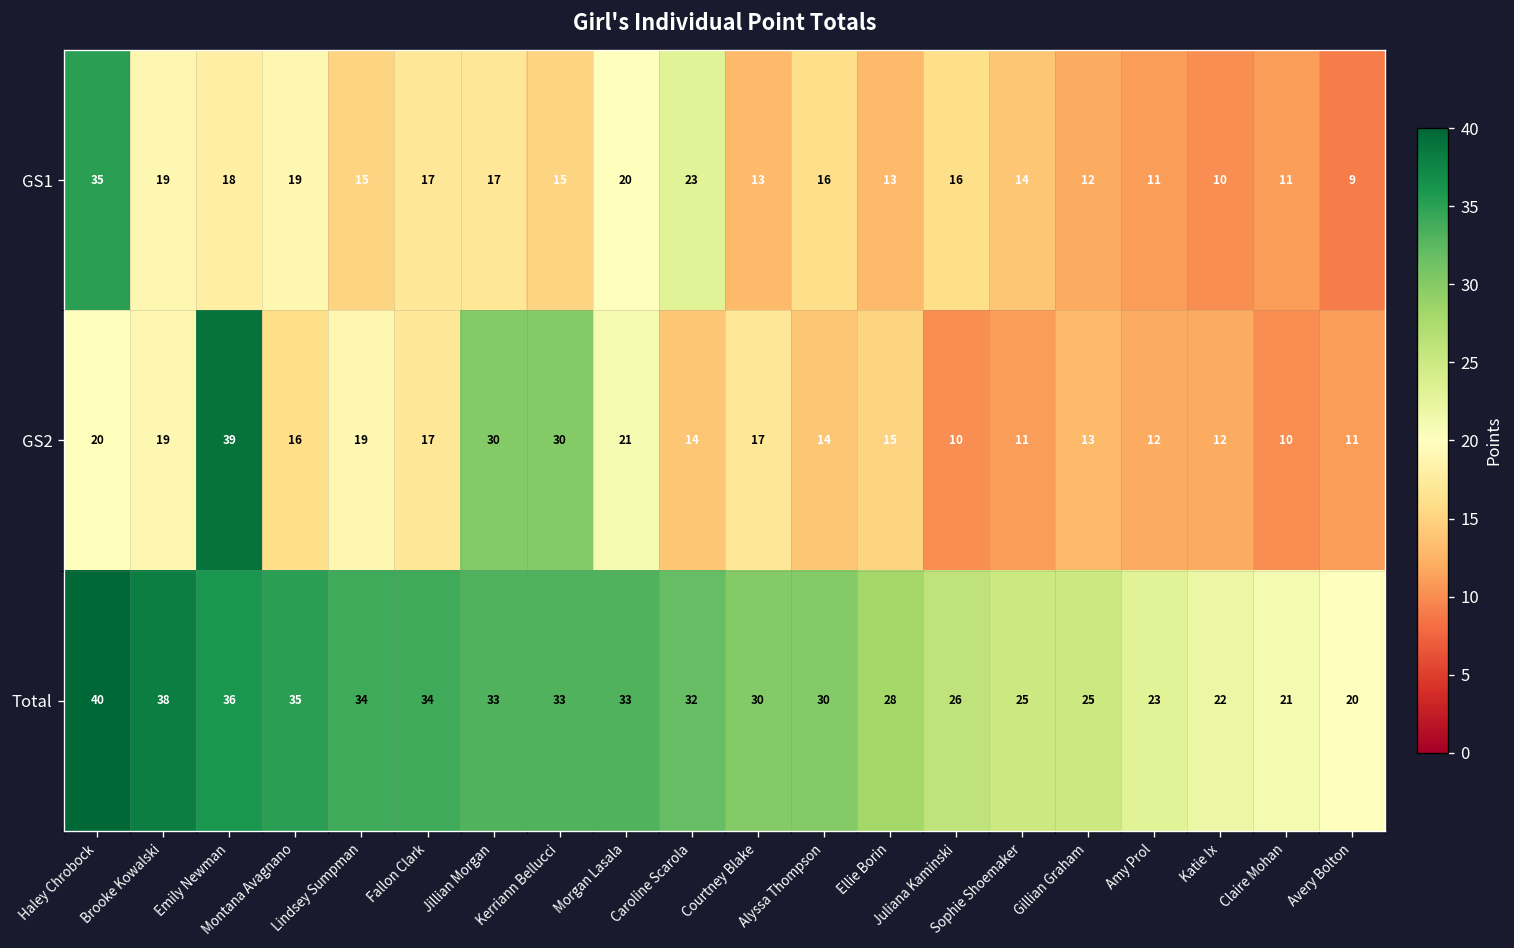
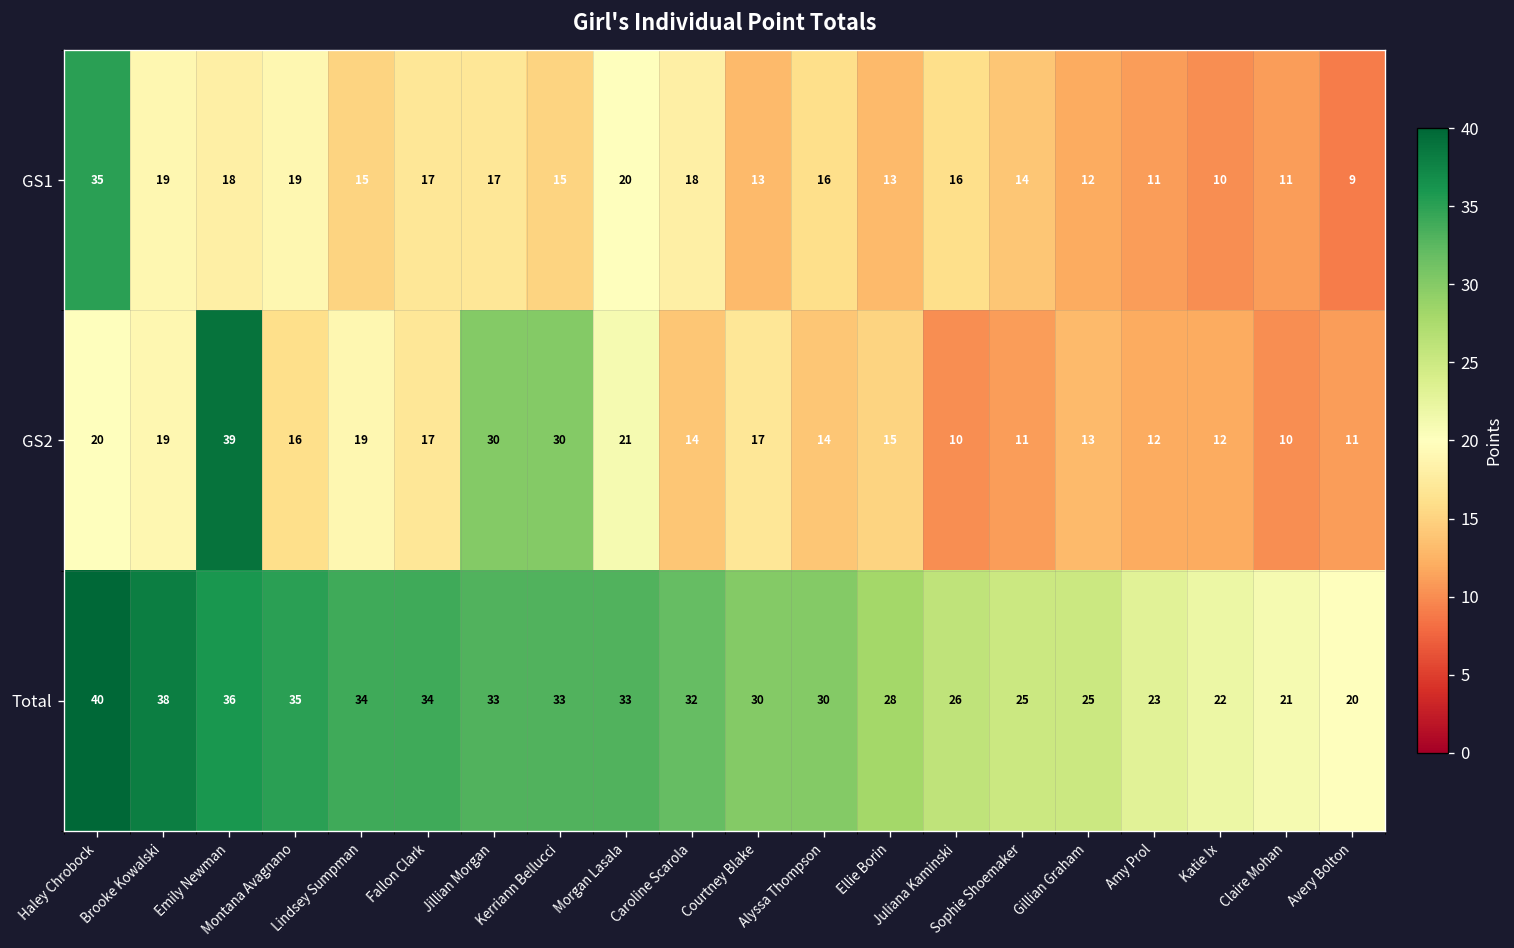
  {
    "GS1": {
      "Haley Chrobock": 35,
      "Brooke Kowalski": 19,
      "Emily Newman": 18,
      "Montana Avagnano": 19,
      "Lindsey Sumpman": 15,
      "Fallon Clark": 17,
      "Jillian Morgan": 17,
      "Kerriann Bellucci": 15,
      "Morgan Lasala": 20,
-     "Caroline Scarola": 23,
+     "Caroline Scarola": 18,
      "Courtney Blake": 13,
      "Alyssa Thompson": 16,
      "Ellie Borin": 13,
      "Juliana Kaminski": 16,
      "Sophie Shoemaker": 14,
      "Gillian Graham": 12,
      "Amy Prol": 11,
      "Katie Ix": 10,
      "Claire Mohan": 11,
      "Avery Bolton": 9
    },
    "GS2": {
      "Haley Chrobock": 20,
      "Brooke Kowalski": 19,
      "Emily Newman": 39,
      "Montana Avagnano": 16,
      "Lindsey Sumpman": 19,
      "Fallon Clark": 17,
      "Jillian Morgan": 30,
      "Kerriann Bellucci": 30,
      "Morgan Lasala": 21,
      "Caroline Scarola": 14,
      "Courtney Blake": 17,
      "Alyssa Thompson": 14,
      "Ellie Borin": 15,
      "Juliana Kaminski": 10,
      "Sophie Shoemaker": 11,
      "Gillian Graham": 13,
      "Amy Prol": 12,
      "Katie Ix": 12,
      "Claire Mohan": 10,
      "Avery Bolton": 11
    },
    "Total": {
      "Haley Chrobock": 40,
      "Brooke Kowalski": 38,
      "Emily Newman": 36,
      "Montana Avagnano": 35,
      "Lindsey Sumpman": 34,
      "Fallon Clark": 34,
      "Jillian Morgan": 33,
      "Kerriann Bellucci": 33,
      "Morgan Lasala": 33,
      "Caroline Scarola": 32,
      "Courtney Blake": 30,
      "Alyssa Thompson": 30,
      "Ellie Borin": 28,
      "Juliana Kaminski": 26,
      "Sophie Shoemaker": 25,
      "Gillian Graham": 25,
      "Amy Prol": 23,
      "Katie Ix": 22,
      "Claire Mohan": 21,
      "Avery Bolton": 20
    }
  }
